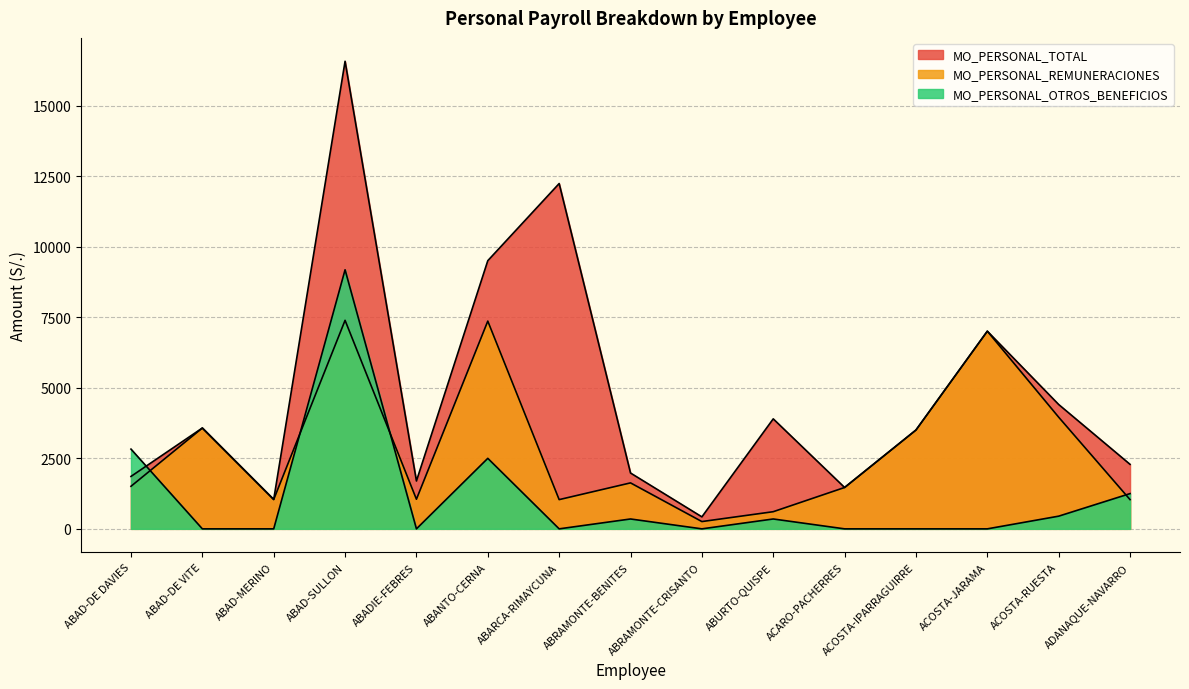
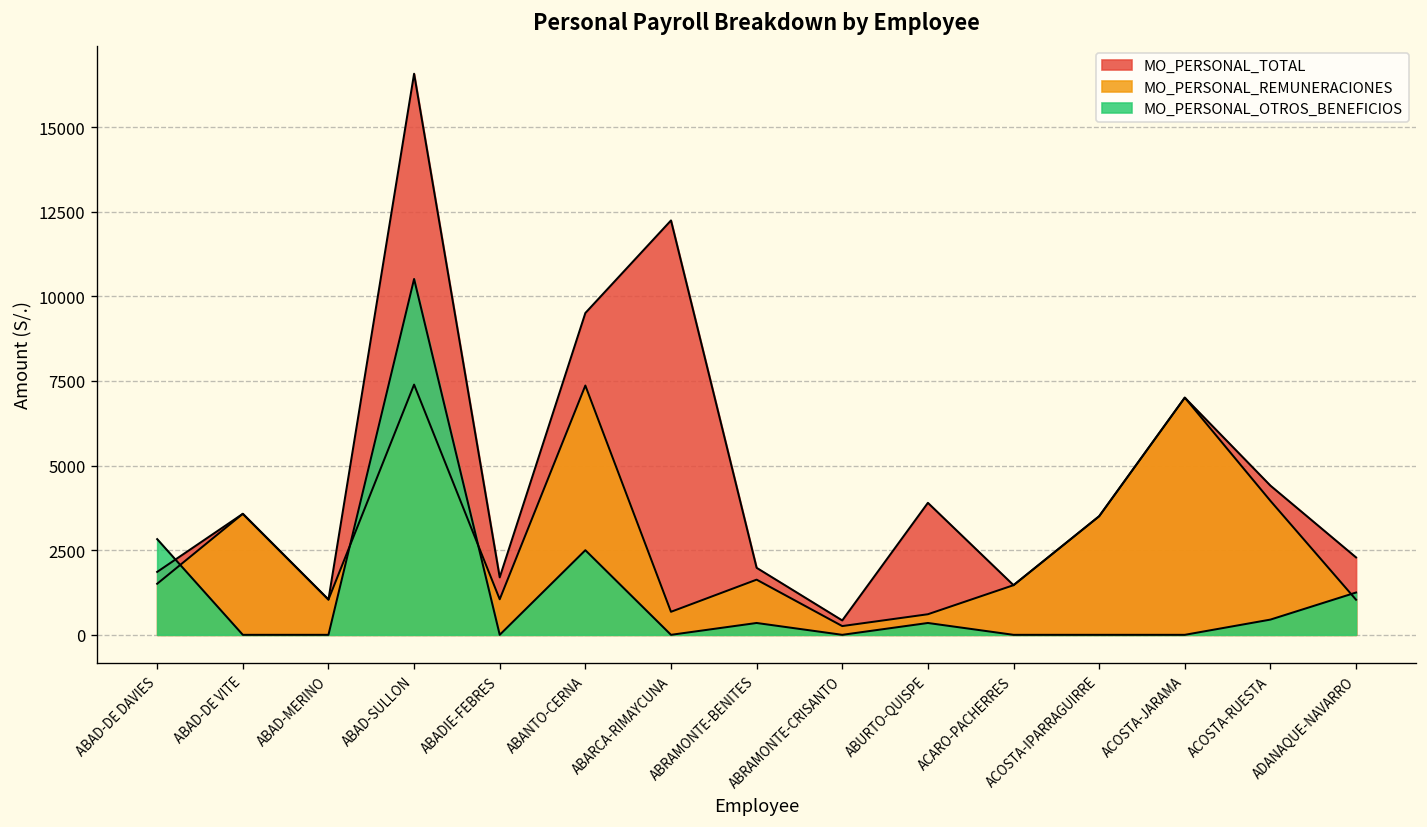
  {
    "MO_PERSONAL_TOTAL": {
      "ABAD-DE DAVIES": 1900,
      "ABAD-SULLON": 16600,
      "ABADIE-FEBRES": 1700,
      "ABANTO-CERNA": 9500,
      "ABARCA-RIMAYCUNA": 12200,
      "ABRAMONTE-BENITES": 2000,
      "ABRAMONTE-CRISANTO": 400,
      "ABURTO-QUISPE": 3900,
      "ACOSTA-RUESTA": 4400,
      "ADANAQUE-NAVARRO": 2300
    },
    "MO_PERSONAL_REMUNERACIONES": {
      "ABAD-DE DAVIES": 1500,
      "ABAD-SULLON": 7400,
      "ABADIE-FEBRES": 1100,
      "ABANTO-CERNA": 7400,
-     "ABARCA-RIMAYCUNA": 1000,
+     "ABARCA-RIMAYCUNA": 700,
      "ABRAMONTE-BENITES": 1600,
      "ABRAMONTE-CRISANTO": 300,
      "ABURTO-QUISPE": 600,
      "ACOSTA-RUESTA": 4000,
      "ADANAQUE-NAVARRO": 1000
    },
    "MO_PERSONAL_OTROS_BENEFICIOS": {
      "ABAD-DE DAVIES": 2800,
      "ABAD-DE VITE": 0,
      "ABAD-MERINO": 0,
-     "ABAD-SULLON": 9200,
+     "ABAD-SULLON": 10500,
      "ABADIE-FEBRES": 0,
      "ABANTO-CERNA": 2500,
      "ABARCA-RIMAYCUNA": 0,
      "ABRAMONTE-BENITES": 400,
      "ABRAMONTE-CRISANTO": 0,
      "ABURTO-QUISPE": 400,
      "ACARO-PACHERRES": 0,
      "ACOSTA-IPARRAGUIRRE": 0,
      "ACOSTA-JARAMA": 0,
      "ACOSTA-RUESTA": 500,
      "ADANAQUE-NAVARRO": 1300
    }
  }
